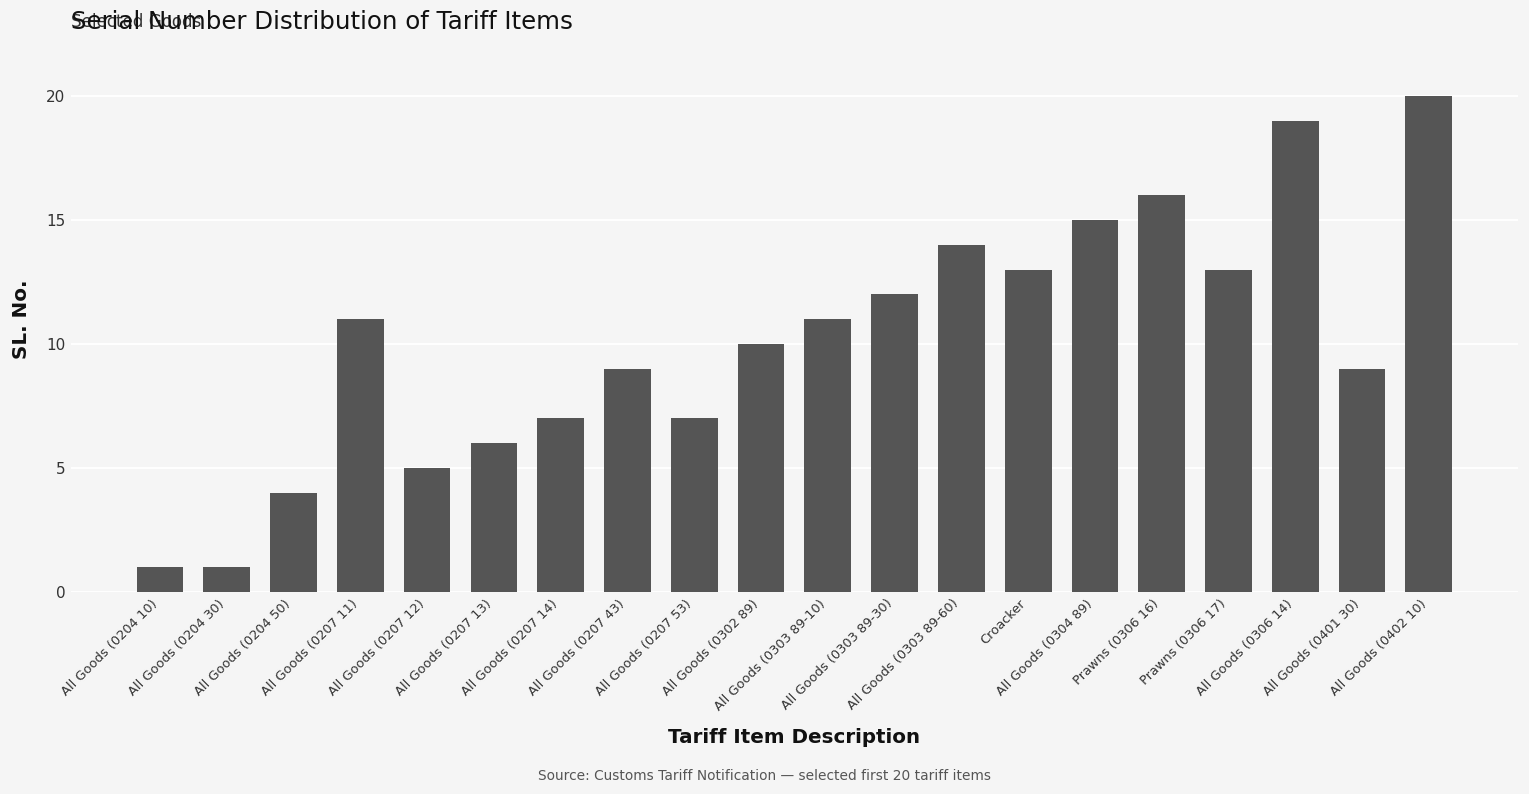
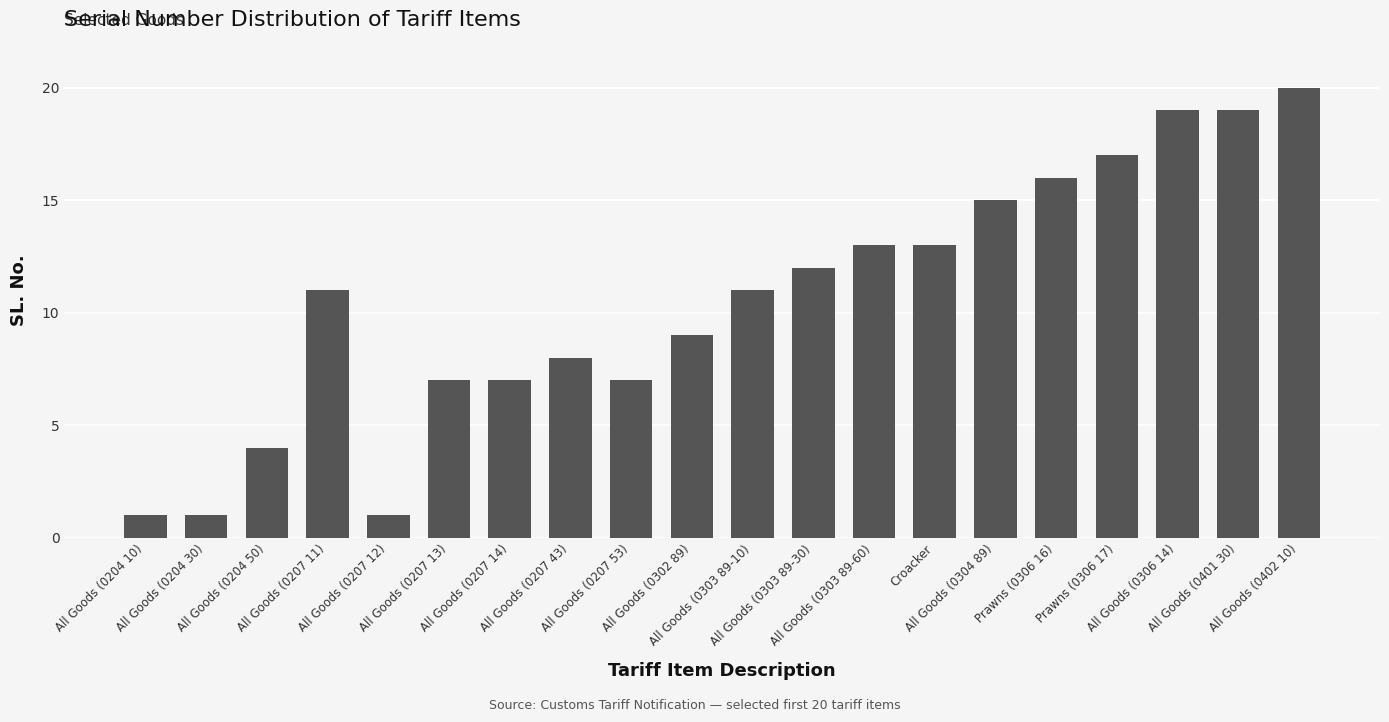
  {
    "All Goods (0204 10)": 1,
    "All Goods (0204 30)": 1,
    "All Goods (0204 50)": 4,
    "All Goods (0207 11)": 11,
-   "All Goods (0207 12)": 5,
-   "All Goods (0207 13)": 6,
+   "All Goods (0207 12)": 1,
+   "All Goods (0207 13)": 7,
    "All Goods (0207 14)": 7,
-   "All Goods (0207 43)": 9,
+   "All Goods (0207 43)": 8,
    "All Goods (0207 53)": 7,
-   "All Goods (0302 89)": 10,
+   "All Goods (0302 89)": 9,
    "All Goods (0303 89-10)": 11,
    "All Goods (0303 89-30)": 12,
-   "All Goods (0303 89-60)": 14,
+   "All Goods (0303 89-60)": 13,
    "Croacker": 13,
    "All Goods (0304 89)": 15,
    "Prawns (0306 16)": 16,
-   "Prawns (0306 17)": 13,
+   "Prawns (0306 17)": 17,
    "All Goods (0306 14)": 19,
-   "All Goods (0401 30)": 9,
+   "All Goods (0401 30)": 19,
    "All Goods (0402 10)": 20
  }
